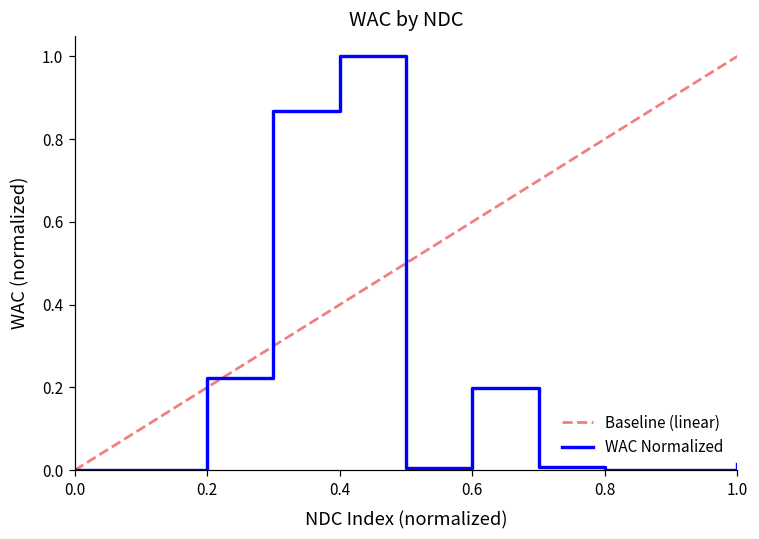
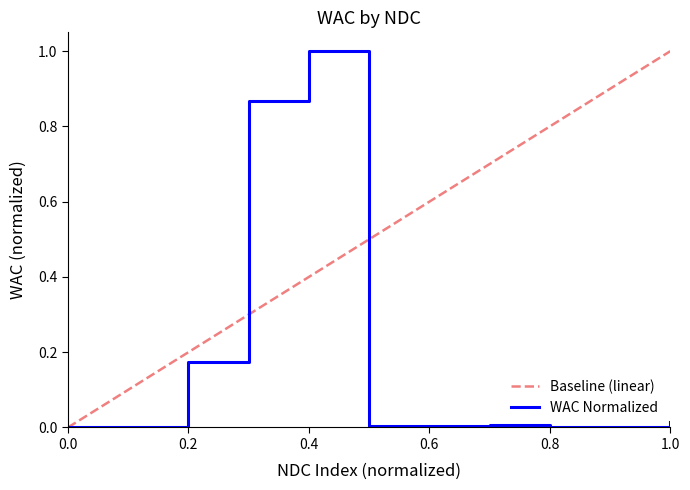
  {
    "Baseline (linear)": {
      "1.0": 1.00
    },
    "WAC Normalized": {
-     "0.2": 0.22,
+     "0.2": 0.17,
      "0.4": 1.00,
-     "0.6": 0.20,
+     "0.6": 0.00,
      "0.8": 0.00,
      "1.0": 0.02
    }
  }
